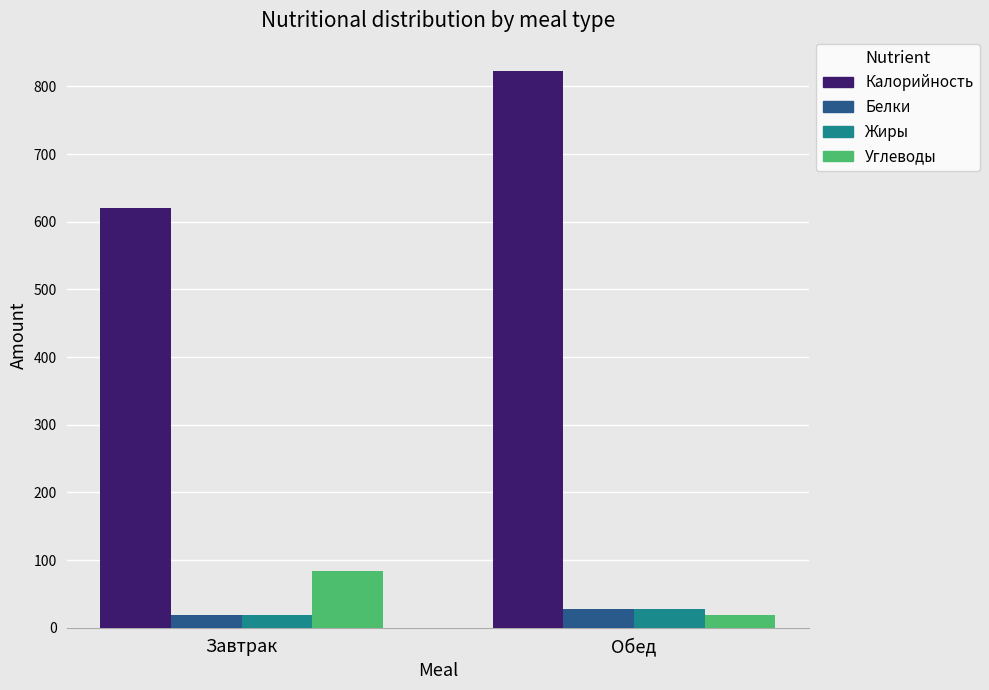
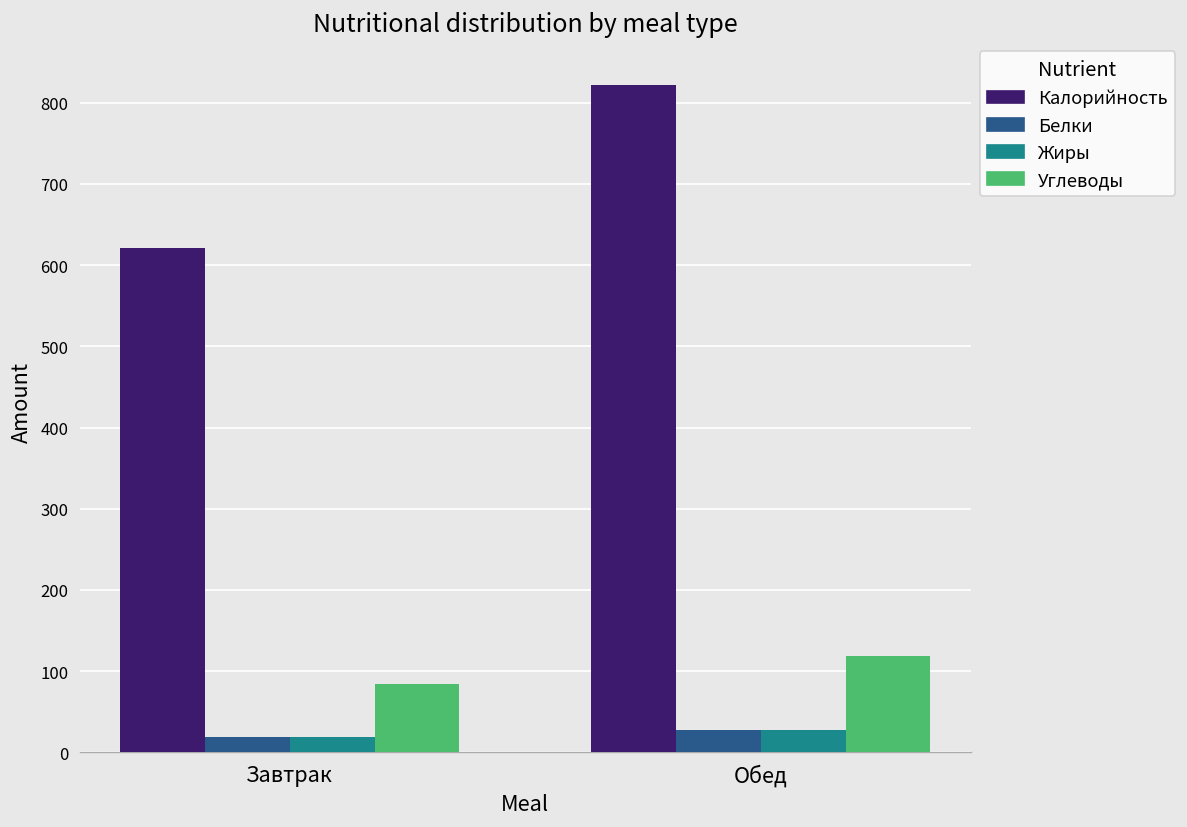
  {
    "Калорийность": {
      "Завтрак": 620,
      "Обед": 820
    },
    "Углеводы": {
      "Завтрак": 80,
-     "Обед": 20
+     "Обед": 120
    }
  }
